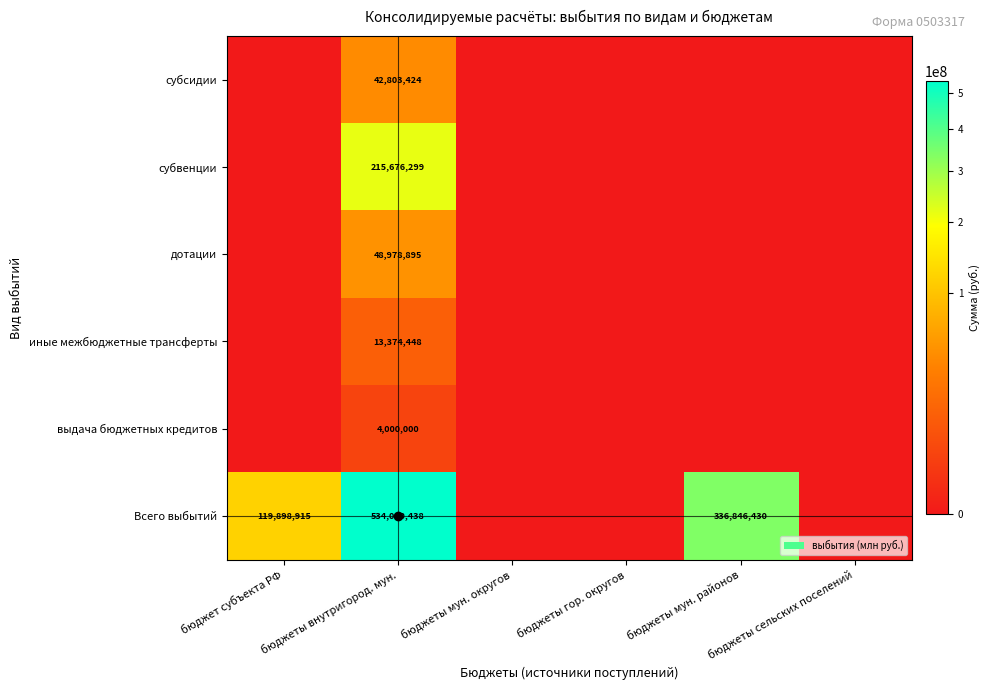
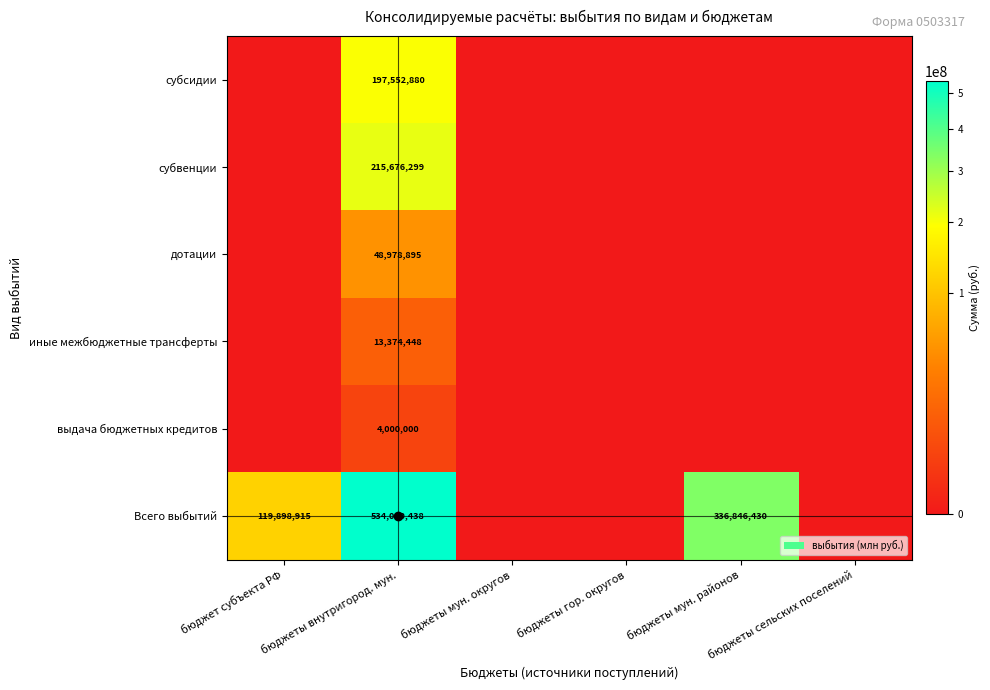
  {
    "субсидии": {
-     "бюджеты внутригород. мун.": "42,803,424"
+     "бюджеты внутригород. мун.": "197,552,880"
    },
    "субвенции": {
      "бюджеты внутригород. мун.": "215,676,299"
    },
    "дотации": {
      "бюджеты внутригород. мун.": "48,978,895"
    },
    "иные межбюджетные трансферты": {
      "бюджеты внутригород. мун.": "13,374,448"
    },
    "выдача бюджетных кредитов": {
      "бюджеты внутригород. мун.": "4,000,000"
    },
    "Всего выбытий": {
      "бюджет субъекта РФ": "119,898,915",
      "бюджеты мун. районов": "336,846,430"
    }
  }
